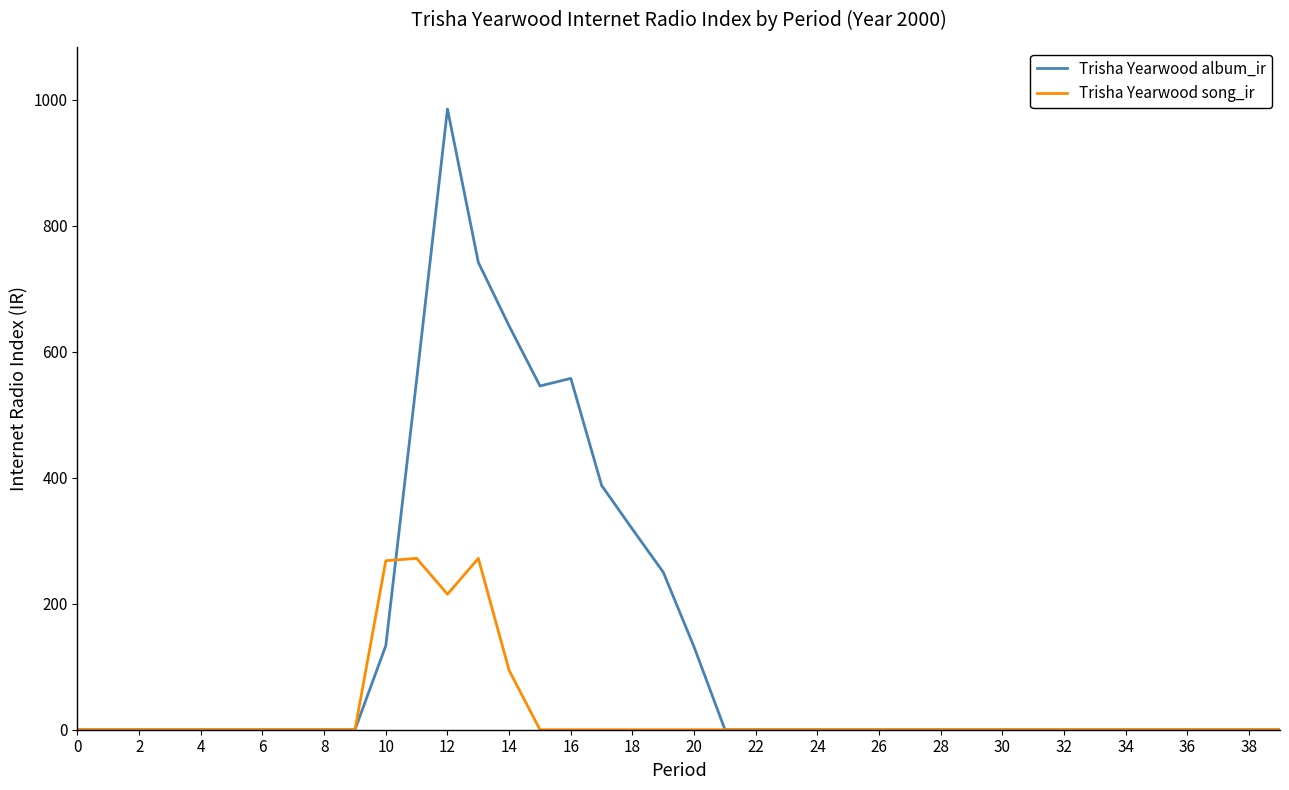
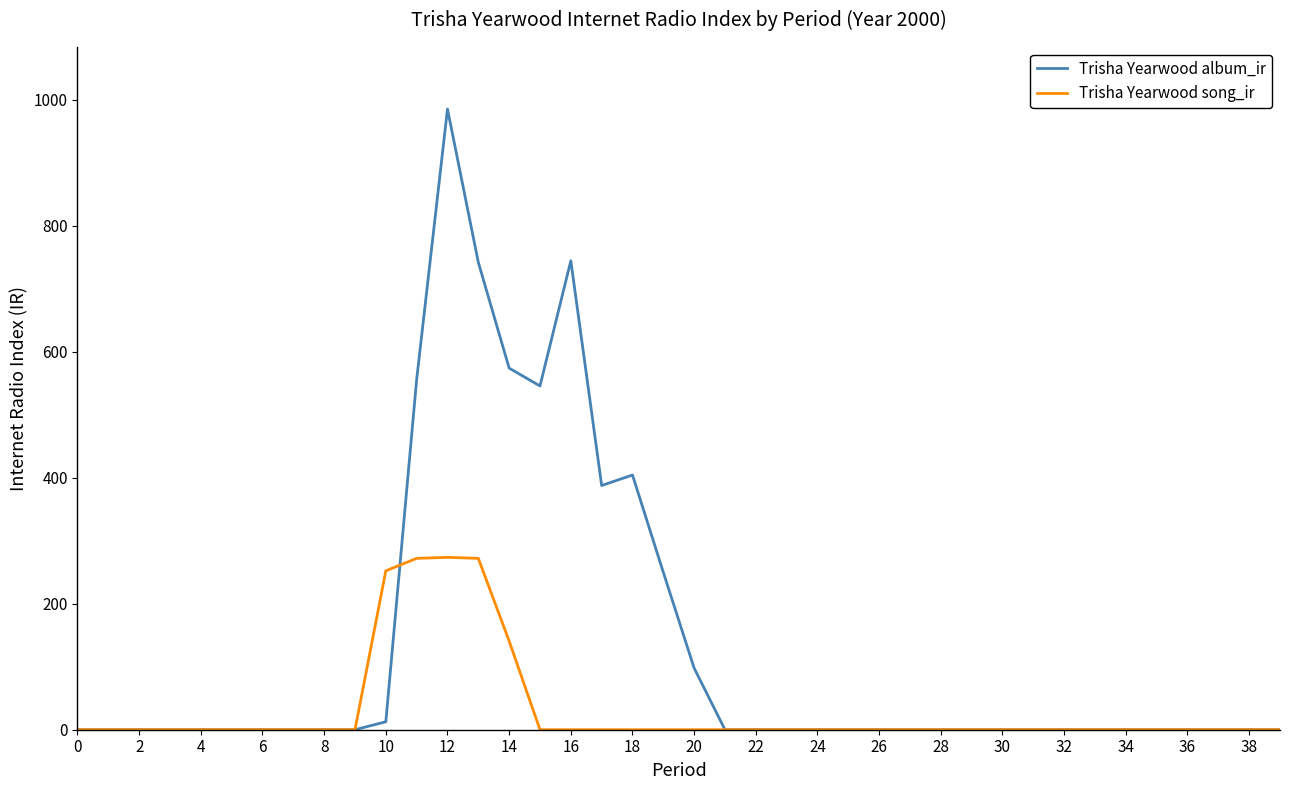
  {
    "Trisha Yearwood album_ir": {
-     "10": 130,
+     "10": 10,
      "12": 990,
-     "14": 640,
-     "16": 560,
-     "18": 320,
-     "20": 130
+     "14": 570,
+     "16": 740,
+     "18": 400,
+     "20": 100
    },
    "Trisha Yearwood song_ir": {
-     "10": 270,
-     "12": 220,
-     "14": 90,
+     "10": 250,
+     "12": 270,
+     "14": 140,
      "16": 0,
      "18": 0,
      "20": 0
    }
  }
